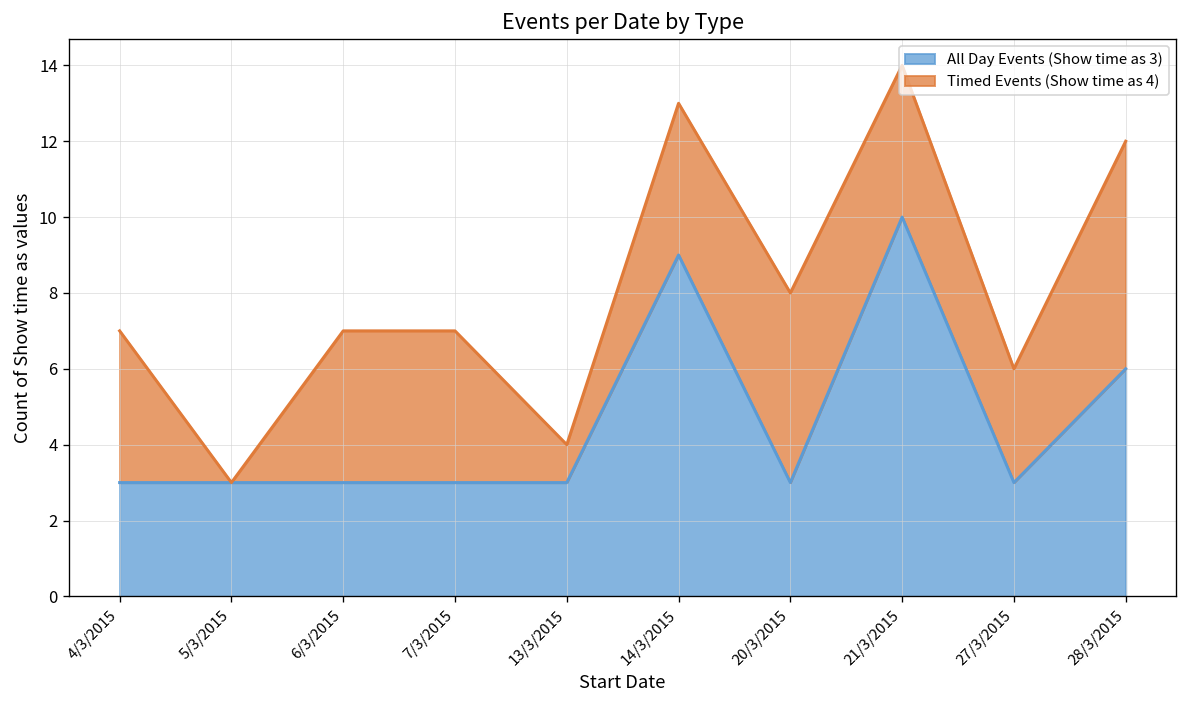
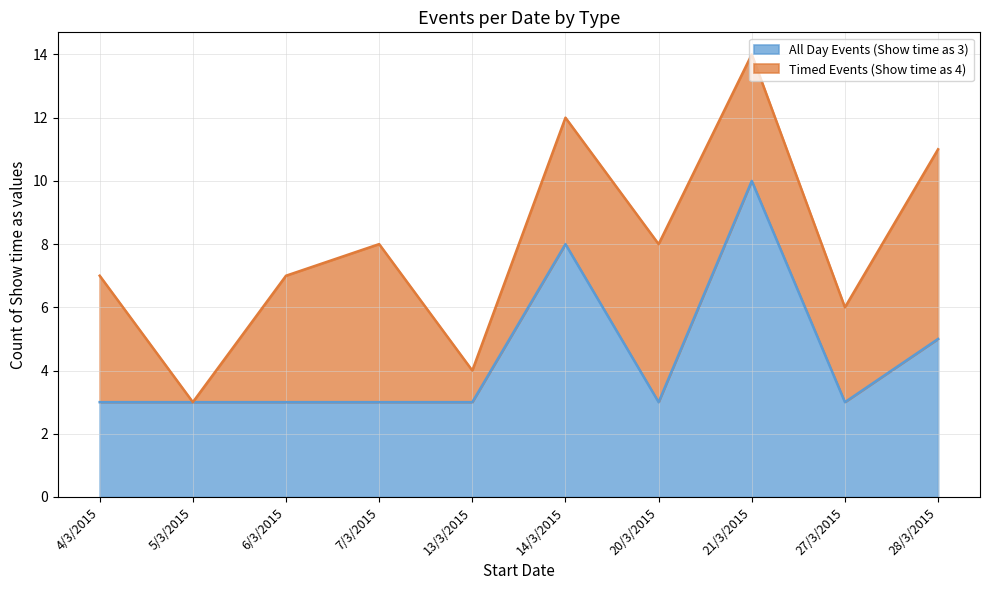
  {
    "All Day Events (Show time as 3)": {
      "4/3/2015": 3,
      "6/3/2015": 3,
      "7/3/2015": 3,
      "13/3/2015": 3,
-     "14/3/2015": 9,
+     "14/3/2015": 8,
      "20/3/2015": 3,
      "21/3/2015": 10,
      "27/3/2015": 3,
-     "28/3/2015": 6
+     "28/3/2015": 5
    },
    "Timed Events (Show time as 4)": {
      "4/3/2015": 4,
      "6/3/2015": 4,
-     "7/3/2015": 4,
+     "7/3/2015": 5,
      "13/3/2015": 1,
      "14/3/2015": 4,
      "20/3/2015": 5,
      "27/3/2015": 3,
      "28/3/2015": 6
    }
  }
